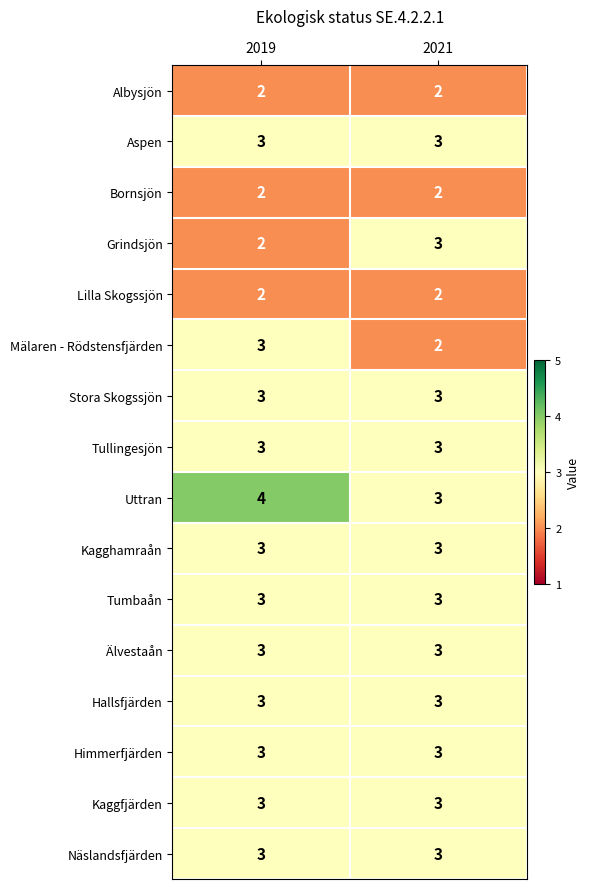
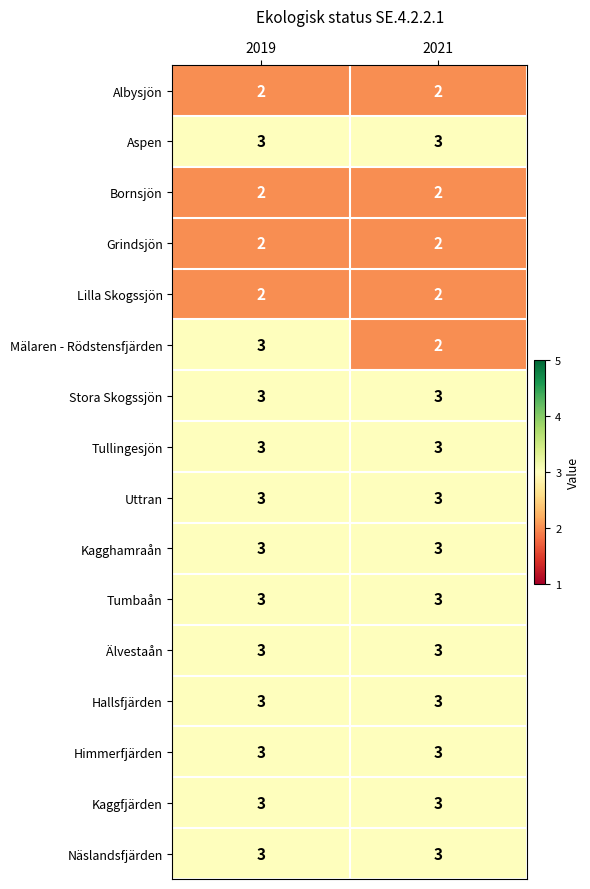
  {
    "Albysjön": {
      "2019": 2,
      "2021": 2
    },
    "Aspen": {
      "2019": 3,
      "2021": 3
    },
    "Bornsjön": {
      "2019": 2,
      "2021": 2
    },
    "Grindsjön": {
      "2019": 2,
-     "2021": 3
+     "2021": 2
    },
    "Lilla Skogssjön": {
      "2019": 2,
      "2021": 2
    },
    "Mälaren - Rödstensfjärden": {
      "2019": 3,
      "2021": 2
    },
    "Stora Skogssjön": {
      "2019": 3,
      "2021": 3
    },
    "Tullingesjön": {
      "2019": 3,
      "2021": 3
    },
    "Uttran": {
-     "2019": 4,
+     "2019": 3,
      "2021": 3
    },
    "Kagghamraån": {
      "2019": 3,
      "2021": 3
    },
    "Tumbaån": {
      "2019": 3,
      "2021": 3
    },
    "Älvestaån": {
      "2019": 3,
      "2021": 3
    },
    "Hallsfjärden": {
      "2019": 3,
      "2021": 3
    },
    "Himmerfjärden": {
      "2019": 3,
      "2021": 3
    },
    "Kaggfjärden": {
      "2019": 3,
      "2021": 3
    },
    "Näslandsfjärden": {
      "2019": 3,
      "2021": 3
    }
  }
